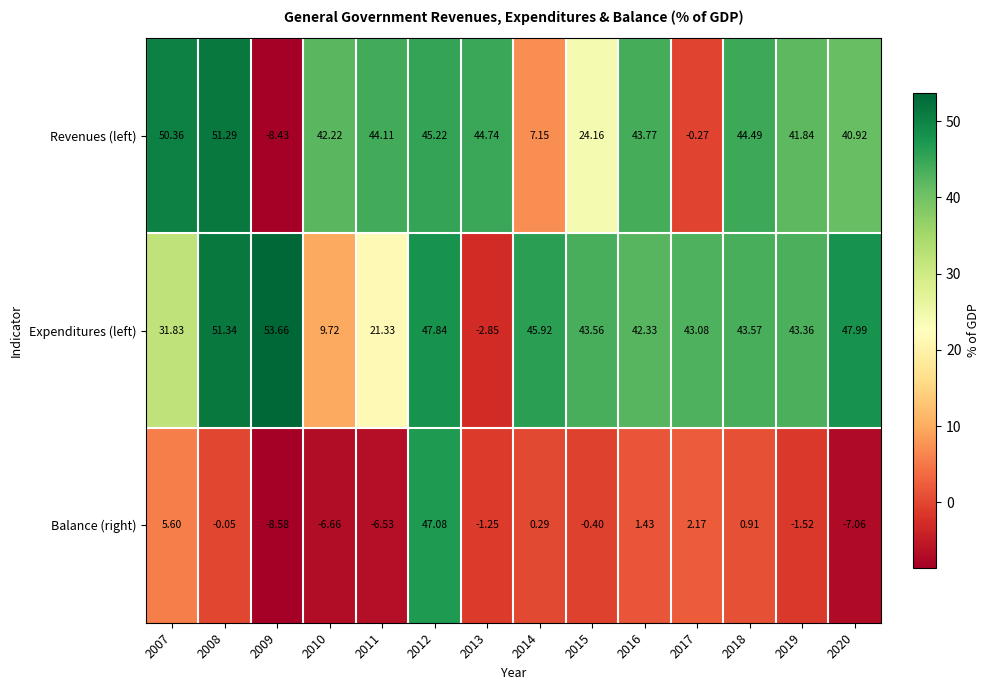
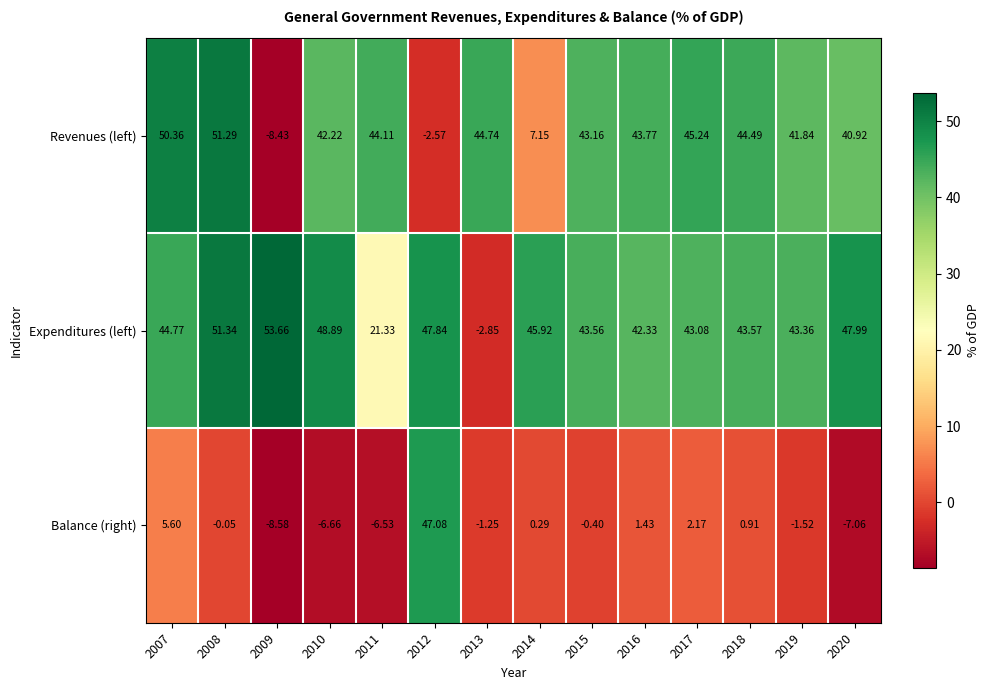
  {
    "Revenues (left)": {
      "2007": 50.36,
      "2008": 51.29,
      "2009": -8.43,
      "2010": 42.22,
      "2011": 44.11,
-     "2012": 45.22,
+     "2012": -2.57,
      "2013": 44.74,
      "2014": 7.15,
-     "2015": 24.16,
+     "2015": 43.16,
      "2016": 43.77,
-     "2017": -0.27,
+     "2017": 45.24,
      "2018": 44.49,
      "2019": 41.84,
      "2020": 40.92
    },
    "Expenditures (left)": {
-     "2007": 31.83,
+     "2007": 44.77,
      "2008": 51.34,
      "2009": 53.66,
-     "2010": 9.72,
+     "2010": 48.89,
      "2011": 21.33,
      "2012": 47.84,
      "2013": -2.85,
      "2014": 45.92,
      "2015": 43.56,
      "2016": 42.33,
      "2017": 43.08,
      "2018": 43.57,
      "2019": 43.36,
      "2020": 47.99
    },
    "Balance (right)": {
      "2007": 5.60,
      "2008": -0.05,
      "2009": -8.58,
      "2010": -6.66,
      "2011": -6.53,
      "2012": 47.08,
      "2013": -1.25,
      "2014": 0.29,
      "2015": -0.40,
      "2016": 1.43,
      "2017": 2.17,
      "2018": 0.91,
      "2019": -1.52,
      "2020": -7.06
    }
  }
